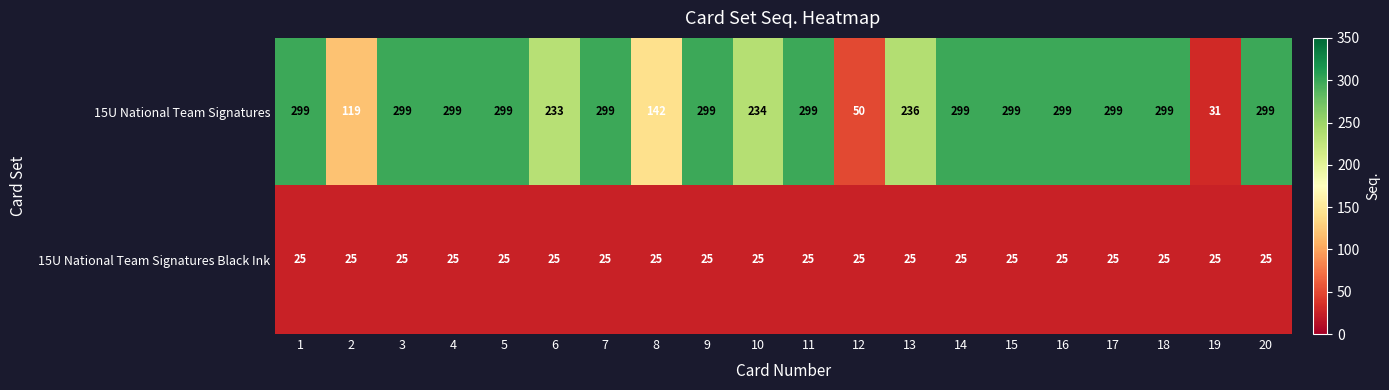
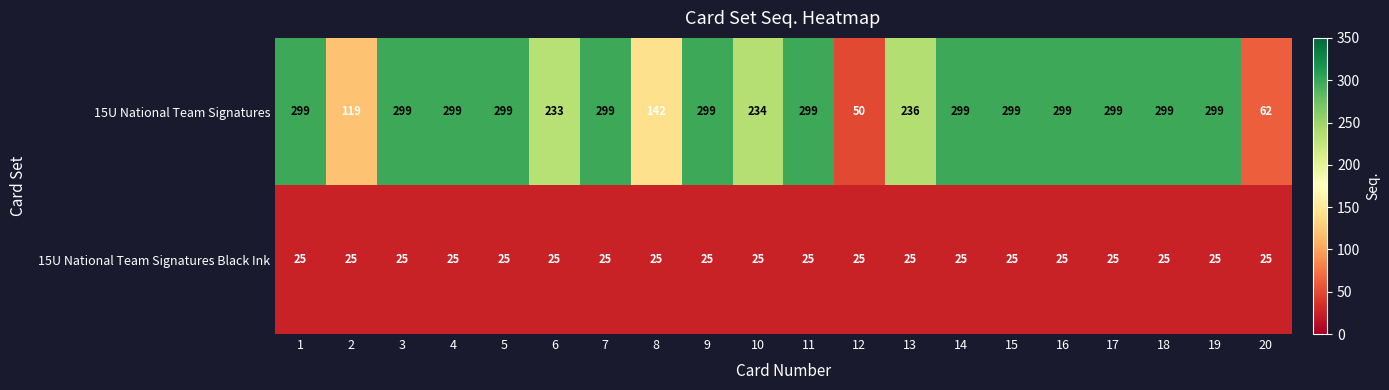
  {
    "15U National Team Signatures": {
      "1": 299,
      "2": 119,
      "3": 299,
      "4": 299,
      "5": 299,
      "6": 233,
      "7": 299,
      "8": 142,
      "9": 299,
      "10": 234,
      "11": 299,
      "12": 50,
      "13": 236,
      "14": 299,
      "15": 299,
      "16": 299,
      "17": 299,
      "18": 299,
-     "19": 31,
-     "20": 299
+     "19": 299,
+     "20": 62
    },
    "15U National Team Signatures Black Ink": {
      "1": 25,
      "2": 25,
      "3": 25,
      "4": 25,
      "5": 25,
      "6": 25,
      "7": 25,
      "8": 25,
      "9": 25,
      "10": 25,
      "11": 25,
      "12": 25,
      "13": 25,
      "14": 25,
      "15": 25,
      "16": 25,
      "17": 25,
      "18": 25,
      "19": 25,
      "20": 25
    }
  }
